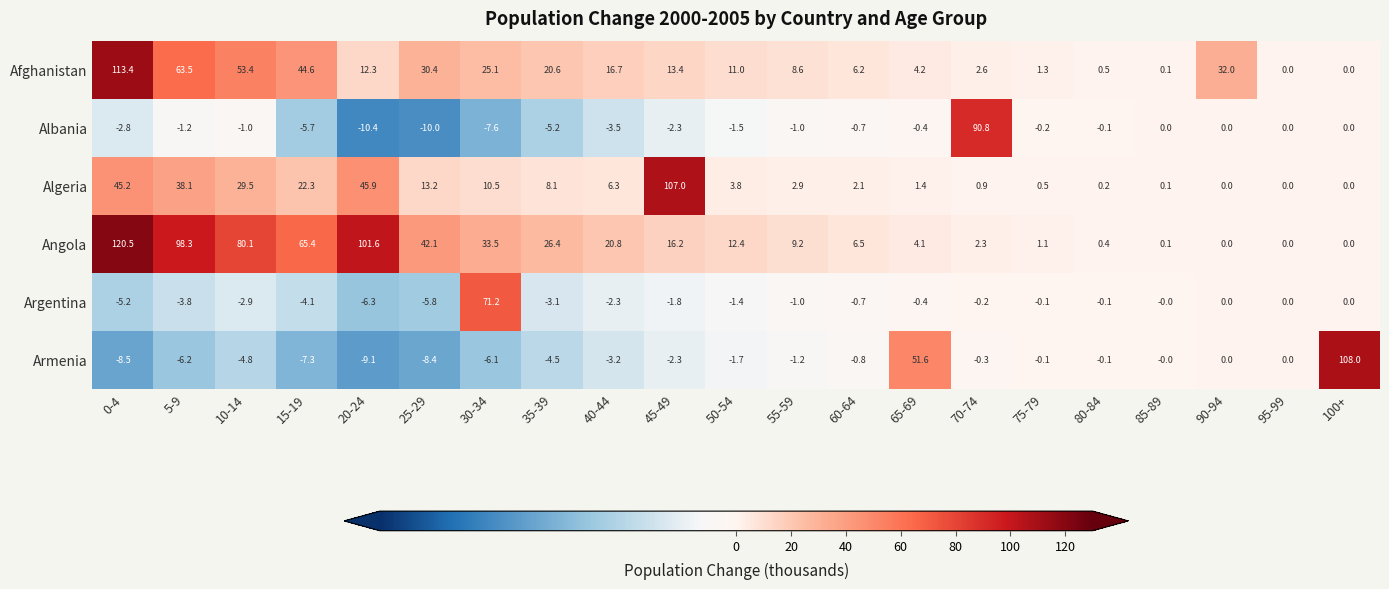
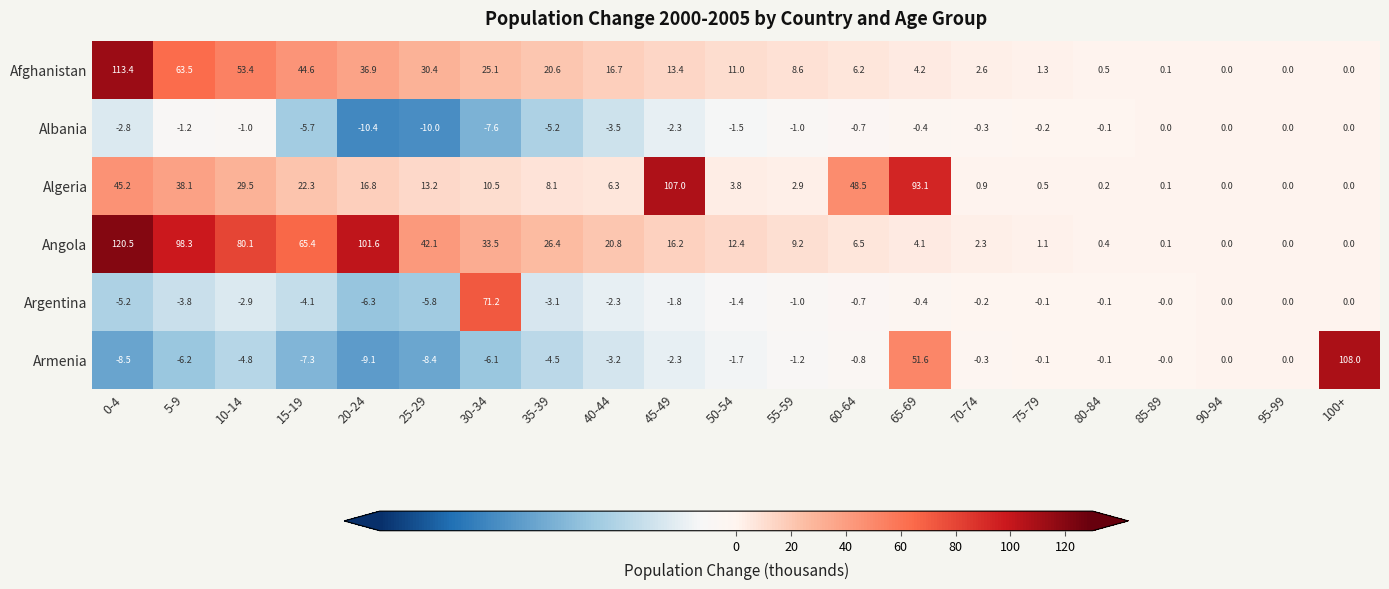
  {
    "Afghanistan": {
      "0-4": 113.4,
      "5-9": 63.5,
      "10-14": 53.4,
      "15-19": 44.6,
-     "20-24": 12.3,
+     "20-24": 36.9,
      "25-29": 30.4,
      "30-34": 25.1,
      "35-39": 20.6,
      "40-44": 16.7,
      "45-49": 13.4,
      "50-54": 11.0,
      "55-59": 8.6,
      "60-64": 6.2,
      "65-69": 4.2,
      "70-74": 2.6,
      "75-79": 1.3,
      "80-84": 0.5,
      "85-89": 0.1,
-     "90-94": 32.0,
+     "90-94": 0.0,
      "95-99": 0.0,
      "100+": 0.0
    },
    "Albania": {
      "0-4": -2.8,
      "5-9": -1.2,
      "10-14": -1.0,
      "15-19": -5.7,
      "20-24": -10.4,
      "25-29": -10.0,
      "30-34": -7.6,
      "35-39": -5.2,
      "40-44": -3.5,
      "45-49": -2.3,
      "50-54": -1.5,
      "55-59": -1.0,
      "60-64": -0.7,
      "65-69": -0.4,
-     "70-74": 90.8,
+     "70-74": -0.3,
      "75-79": -0.2,
      "80-84": -0.1,
      "85-89": 0.0,
      "90-94": 0.0,
      "95-99": 0.0,
      "100+": 0.0
    },
    "Algeria": {
      "0-4": 45.2,
      "5-9": 38.1,
      "10-14": 29.5,
      "15-19": 22.3,
-     "20-24": 45.9,
+     "20-24": 16.8,
      "25-29": 13.2,
      "30-34": 10.5,
      "35-39": 8.1,
      "40-44": 6.3,
      "45-49": 107.0,
      "50-54": 3.8,
      "55-59": 2.9,
-     "60-64": 2.1,
-     "65-69": 1.4,
+     "60-64": 48.5,
+     "65-69": 93.1,
      "70-74": 0.9,
      "75-79": 0.5,
      "80-84": 0.2,
      "85-89": 0.1,
      "90-94": 0.0,
      "95-99": 0.0,
      "100+": 0.0
    },
    "Angola": {
      "0-4": 120.5,
      "5-9": 98.3,
      "10-14": 80.1,
      "15-19": 65.4,
      "20-24": 101.6,
      "25-29": 42.1,
      "30-34": 33.5,
      "35-39": 26.4,
      "40-44": 20.8,
      "45-49": 16.2,
      "50-54": 12.4,
      "55-59": 9.2,
      "60-64": 6.5,
      "65-69": 4.1,
      "70-74": 2.3,
      "75-79": 1.1,
      "80-84": 0.4,
      "85-89": 0.1,
      "90-94": 0.0,
      "95-99": 0.0,
      "100+": 0.0
    },
    "Argentina": {
      "0-4": -5.2,
      "5-9": -3.8,
      "10-14": -2.9,
      "15-19": -4.1,
      "20-24": -6.3,
      "25-29": -5.8,
      "30-34": 71.2,
      "35-39": -3.1,
      "40-44": -2.3,
      "45-49": -1.8,
      "50-54": -1.4,
      "55-59": -1.0,
      "60-64": -0.7,
      "65-69": -0.4,
      "70-74": -0.2,
      "75-79": -0.1,
      "80-84": -0.1,
      "85-89": -0.0,
      "90-94": 0.0,
      "95-99": 0.0,
      "100+": 0.0
    },
    "Armenia": {
      "0-4": -8.5,
      "5-9": -6.2,
      "10-14": -4.8,
      "15-19": -7.3,
      "20-24": -9.1,
      "25-29": -8.4,
      "30-34": -6.1,
      "35-39": -4.5,
      "40-44": -3.2,
      "45-49": -2.3,
      "50-54": -1.7,
      "55-59": -1.2,
      "60-64": -0.8,
      "65-69": 51.6,
      "70-74": -0.3,
      "75-79": -0.1,
      "80-84": -0.1,
      "85-89": -0.0,
      "90-94": 0.0,
      "95-99": 0.0,
      "100+": 108.0
    }
  }
